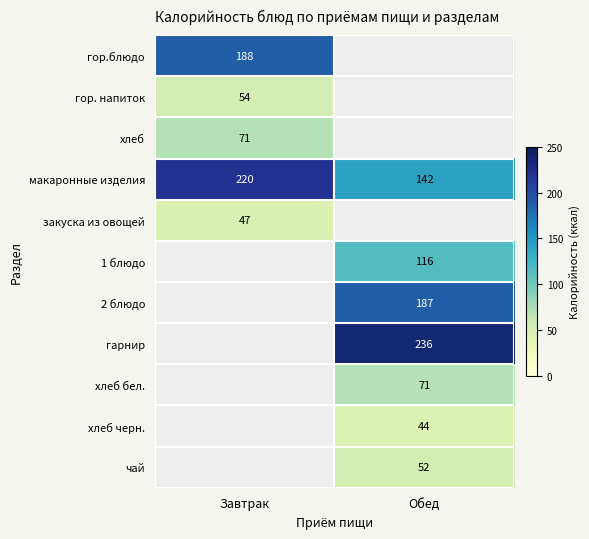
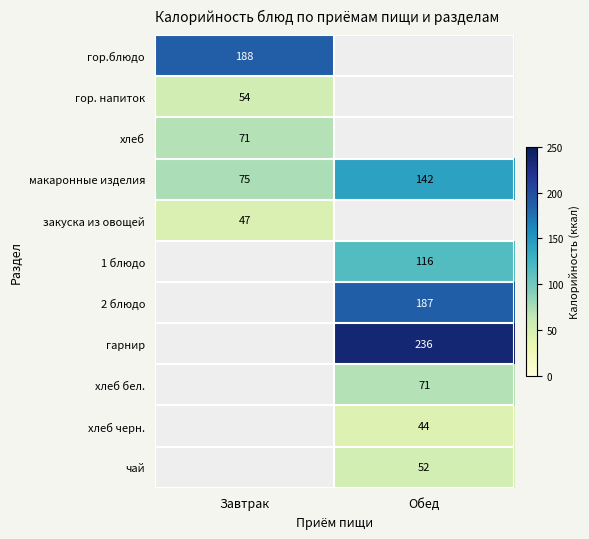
  {
    "гор.блюдо": {
      "Завтрак": 188
    },
    "гор. напиток": {
      "Завтрак": 54
    },
    "хлеб": {
      "Завтрак": 71
    },
    "макаронные изделия": {
-     "Завтрак": 220,
+     "Завтрак": 75,
      "Обед": 142
    },
    "закуска из овощей": {
      "Завтрак": 47
    },
    "1 блюдо": {
      "Обед": 116
    },
    "2 блюдо": {
      "Обед": 187
    },
    "гарнир": {
      "Обед": 236
    },
    "хлеб бел.": {
      "Обед": 71
    },
    "хлеб черн.": {
      "Обед": 44
    },
    "чай": {
      "Обед": 52
    }
  }
